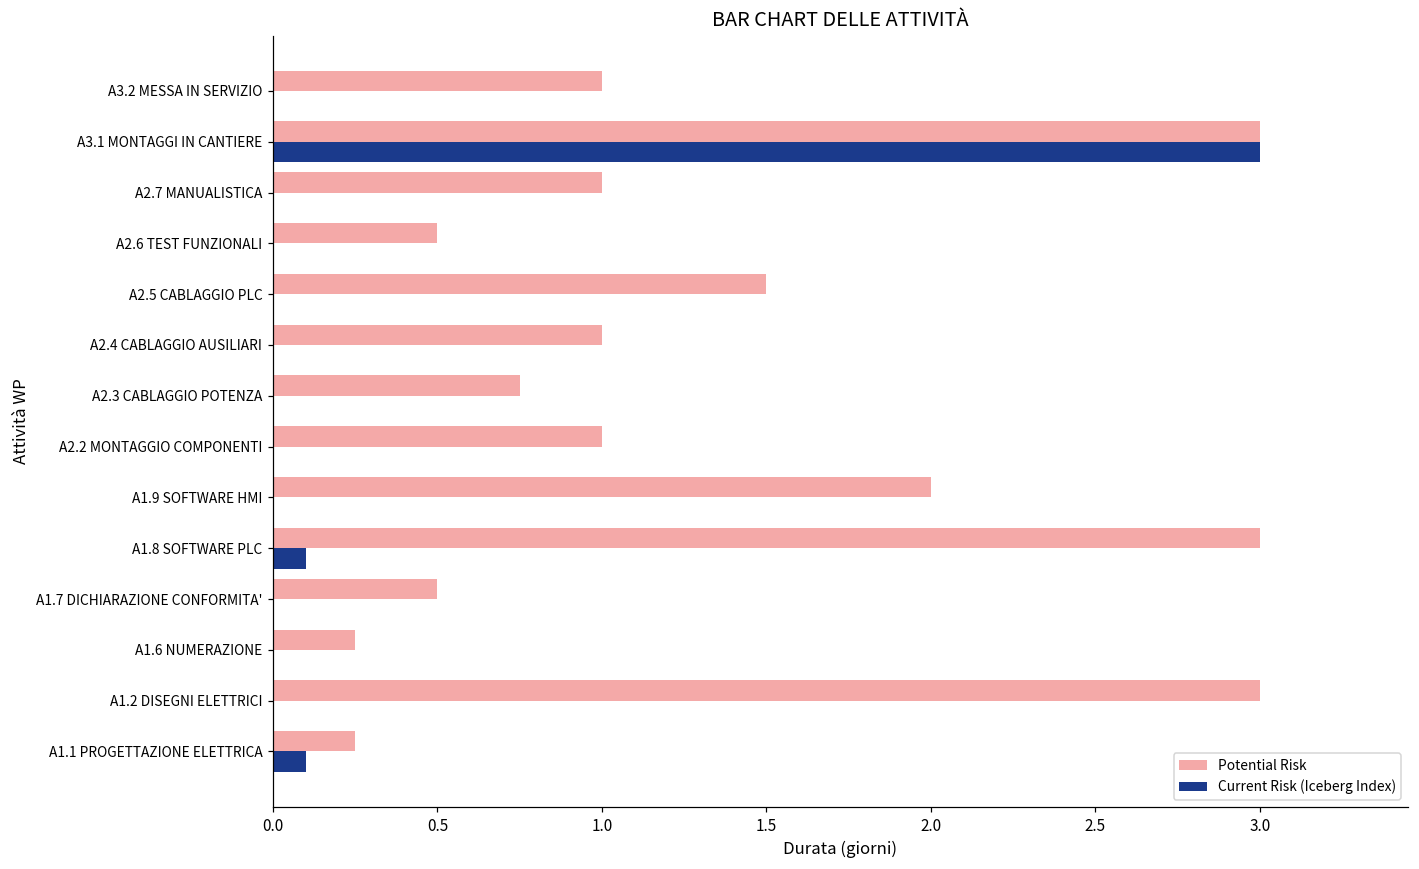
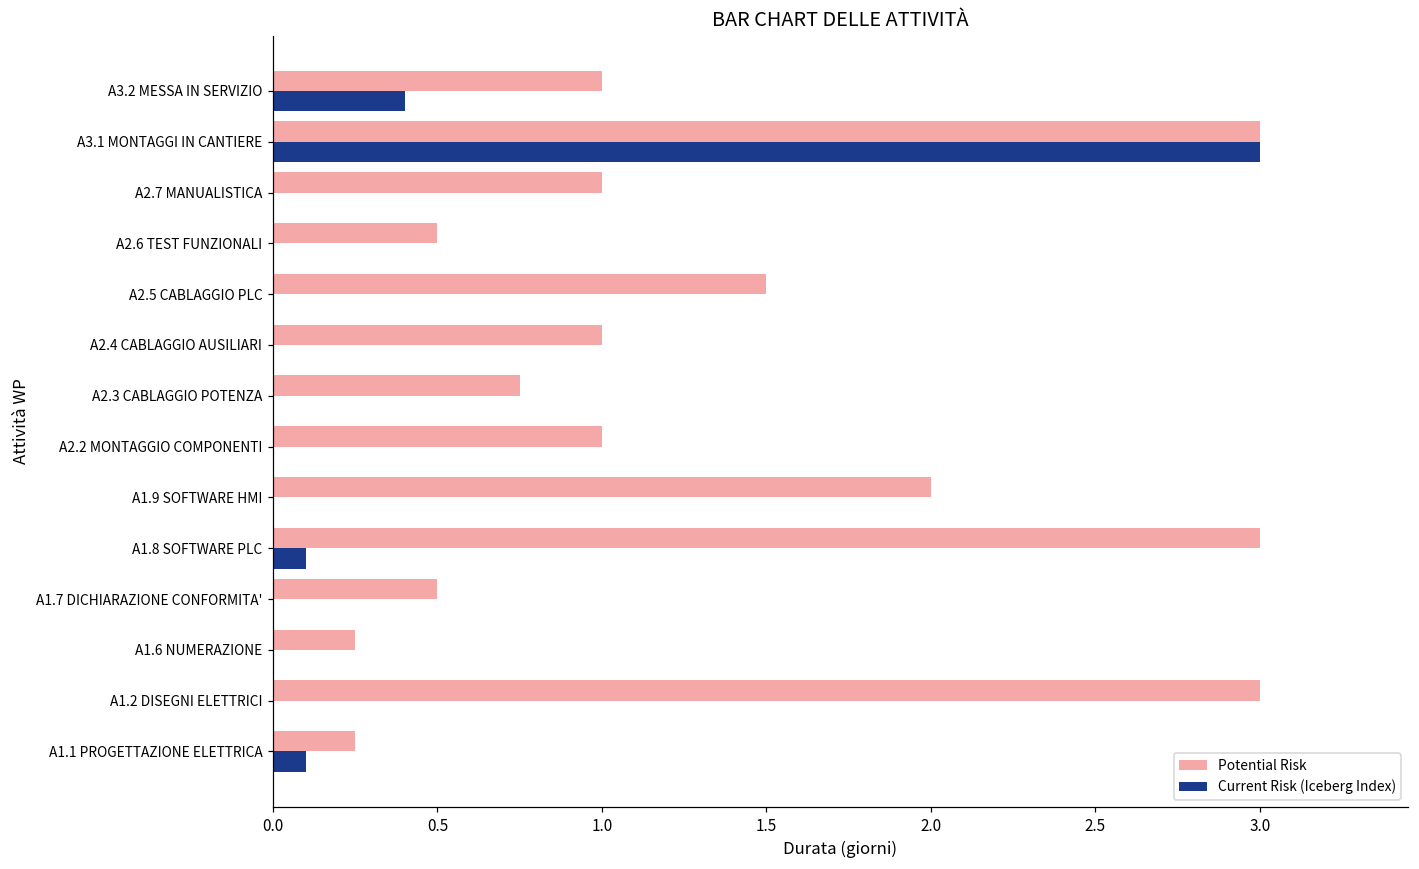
  {
    "Potential Risk": {
      "A3.2 MESSA IN SERVIZIO": 1.0,
      "A3.1 MONTAGGI IN CANTIERE": 3.0,
      "A2.7 MANUALISTICA": 1.0,
      "A2.6 TEST FUNZIONALI": 0.5,
      "A2.5 CABLAGGIO PLC": 1.5,
      "A2.4 CABLAGGIO AUSILIARI": 1.0,
      "A2.3 CABLAGGIO POTENZA": 0.75,
      "A2.2 MONTAGGIO COMPONENTI": 1.0,
      "A1.9 SOFTWARE HMI": 2.0,
      "A1.8 SOFTWARE PLC": 3.0,
      "A1.7 DICHIARAZIONE CONFORMITA'": 0.5,
      "A1.6 NUMERAZIONE": 0.25,
      "A1.2 DISEGNI ELETTRICI": 3.0,
      "A1.1 PROGETTAZIONE ELETTRICA": 0.25
    },
    "Current Risk (Iceberg Index)": {
-     "A3.2 MESSA IN SERVIZIO": 0.0,
+     "A3.2 MESSA IN SERVIZIO": 0.4,
      "A3.1 MONTAGGI IN CANTIERE": 3.0,
      "A2.7 MANUALISTICA": 0.0,
      "A2.6 TEST FUNZIONALI": 0.0,
      "A2.5 CABLAGGIO PLC": 0.0,
      "A2.4 CABLAGGIO AUSILIARI": 0.0,
      "A2.3 CABLAGGIO POTENZA": 0.0,
      "A2.2 MONTAGGIO COMPONENTI": 0.0,
      "A1.9 SOFTWARE HMI": 0.0,
      "A1.8 SOFTWARE PLC": 0.1,
      "A1.7 DICHIARAZIONE CONFORMITA'": 0.0,
      "A1.6 NUMERAZIONE": 0.0,
      "A1.2 DISEGNI ELETTRICI": 0.0,
      "A1.1 PROGETTAZIONE ELETTRICA": 0.1
    }
  }
